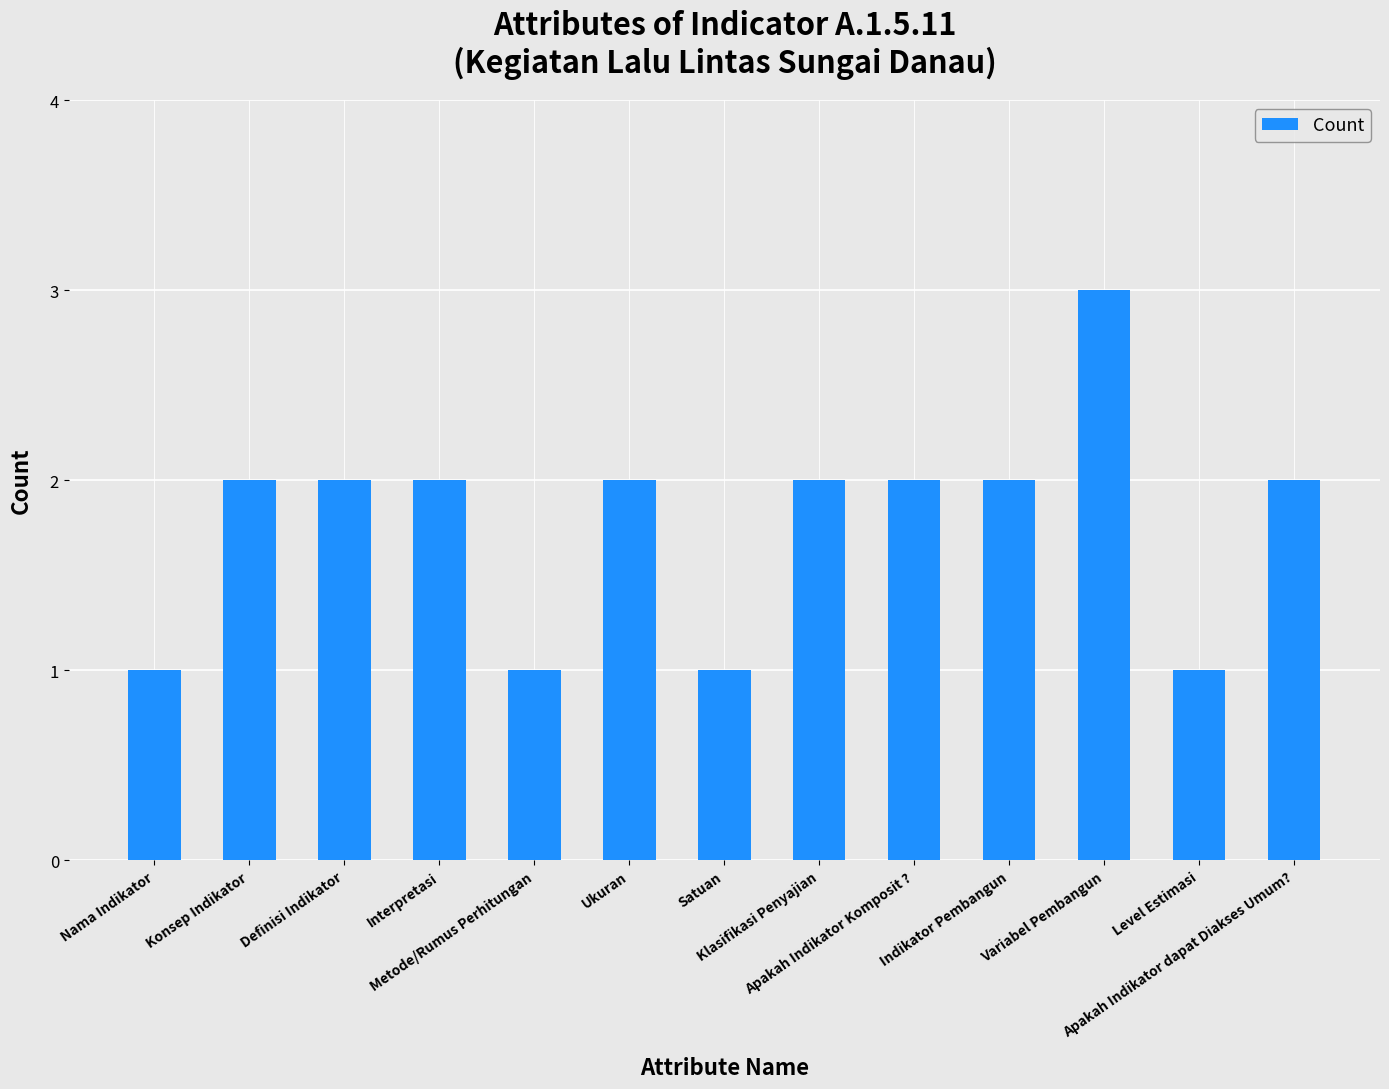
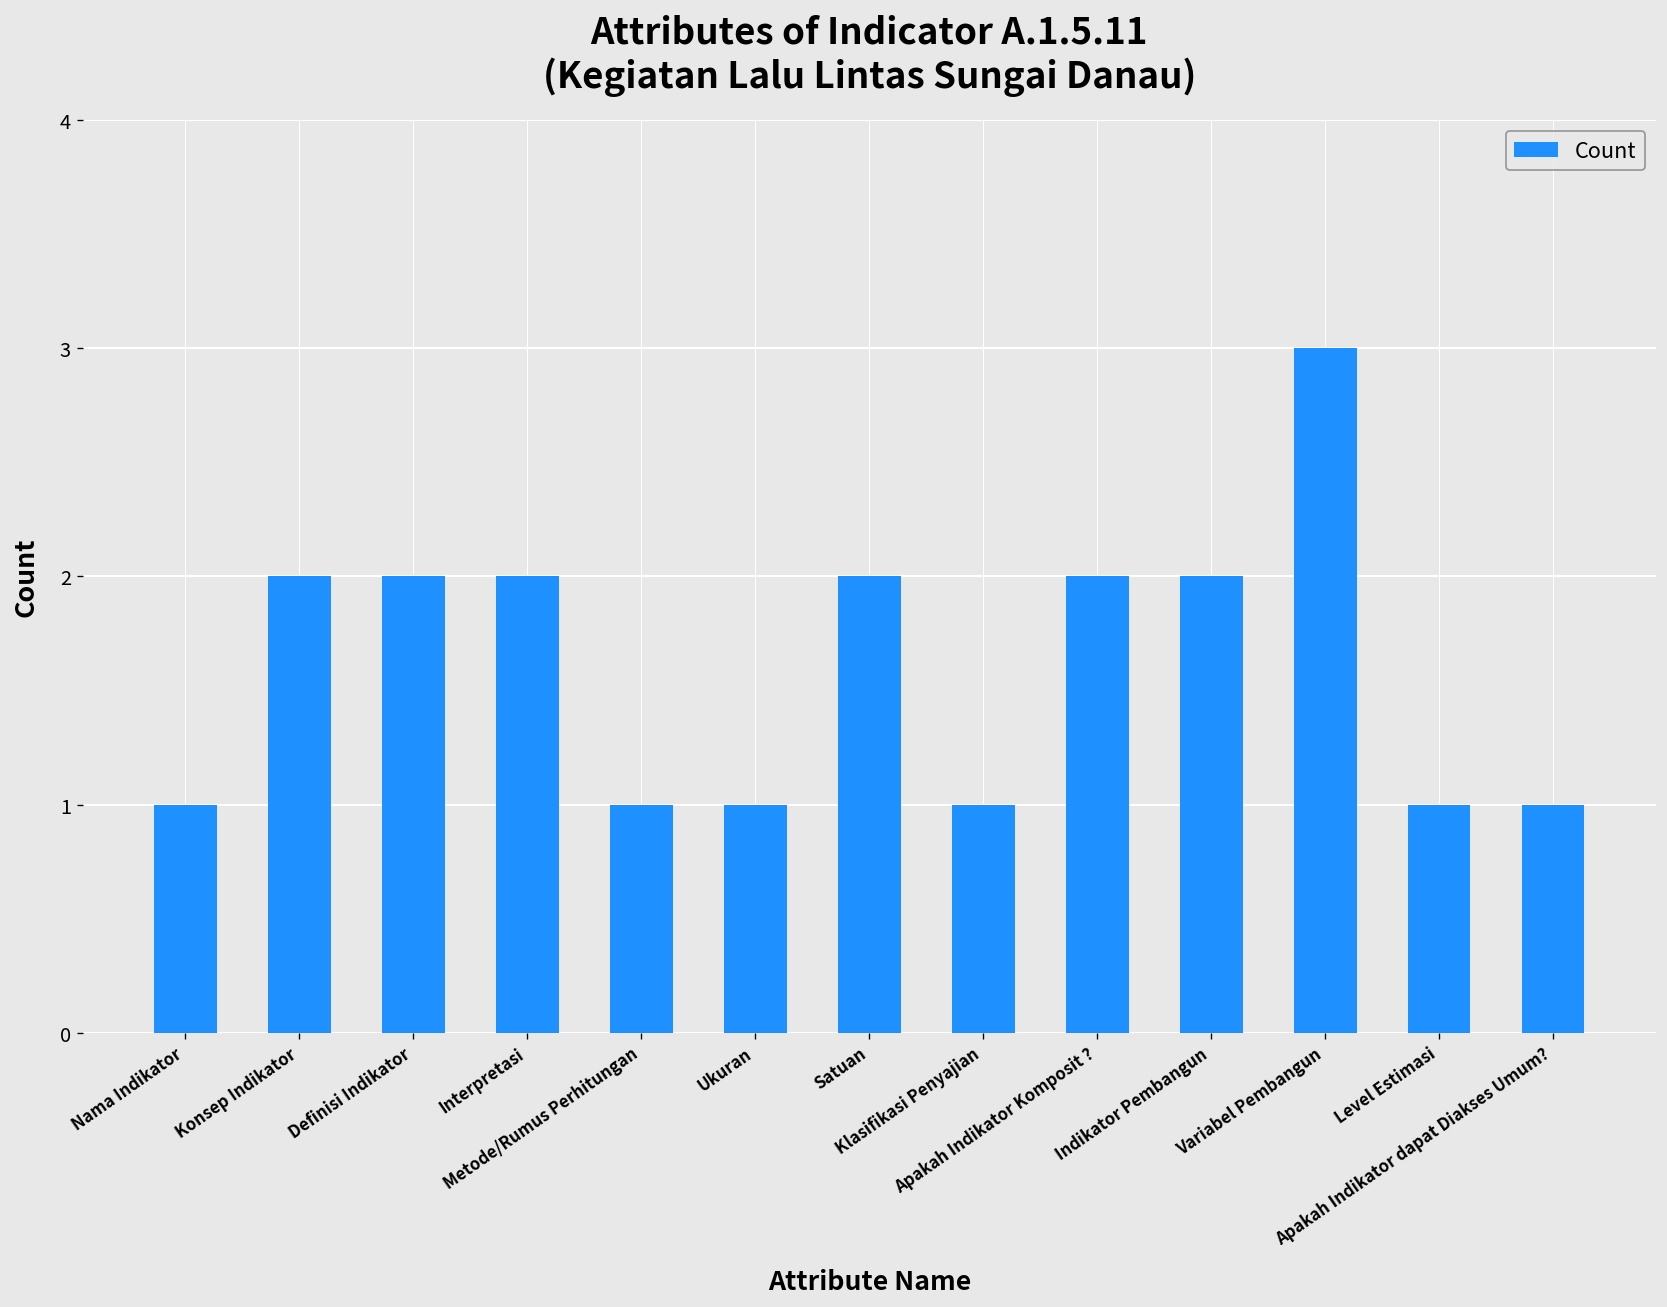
  {
    "Nama Indikator": 1,
    "Konsep Indikator": 2,
    "Definisi Indikator": 2,
    "Interpretasi": 2,
    "Metode/Rumus Perhitungan": 1,
-   "Ukuran": 2,
-   "Satuan": 1,
-   "Klasifikasi Penyajian": 2,
+   "Ukuran": 1,
+   "Satuan": 2,
+   "Klasifikasi Penyajian": 1,
    "Apakah Indikator Komposit ?": 2,
    "Indikator Pembangun": 2,
    "Variabel Pembangun": 3,
    "Level Estimasi": 1,
-   "Apakah Indikator dapat Diakses Umum?": 2
+   "Apakah Indikator dapat Diakses Umum?": 1
  }
